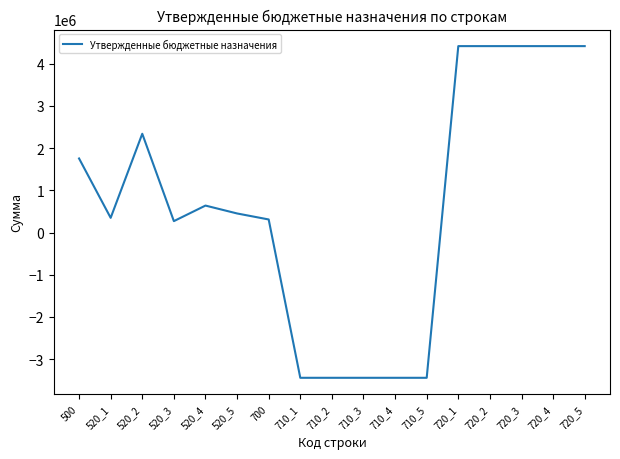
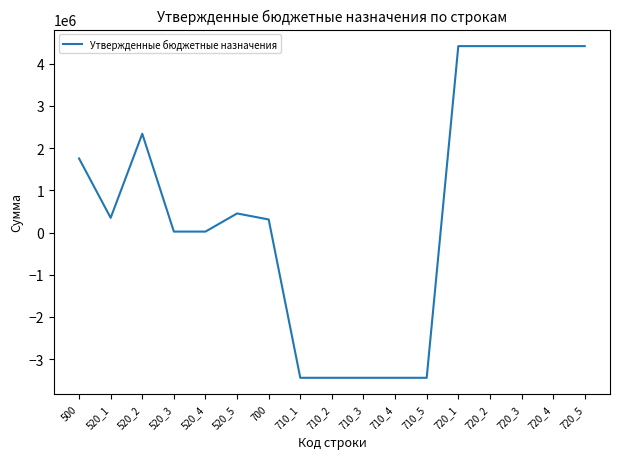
  {
    "500": 1800000,
    "520_1": 300000,
    "520_2": 2300000,
-   "520_3": 300000,
-   "520_4": 600000,
+   "520_3": 0,
+   "520_4": 0,
    "520_5": 500000,
    "700": 300000,
    "710_1": -3400000,
    "710_2": -3400000,
    "710_3": -3400000,
    "710_4": -3400000,
    "710_5": -3400000,
    "720_1": 4400000,
    "720_2": 4400000,
    "720_3": 4400000,
    "720_4": 4400000,
    "720_5": 4400000
  }
